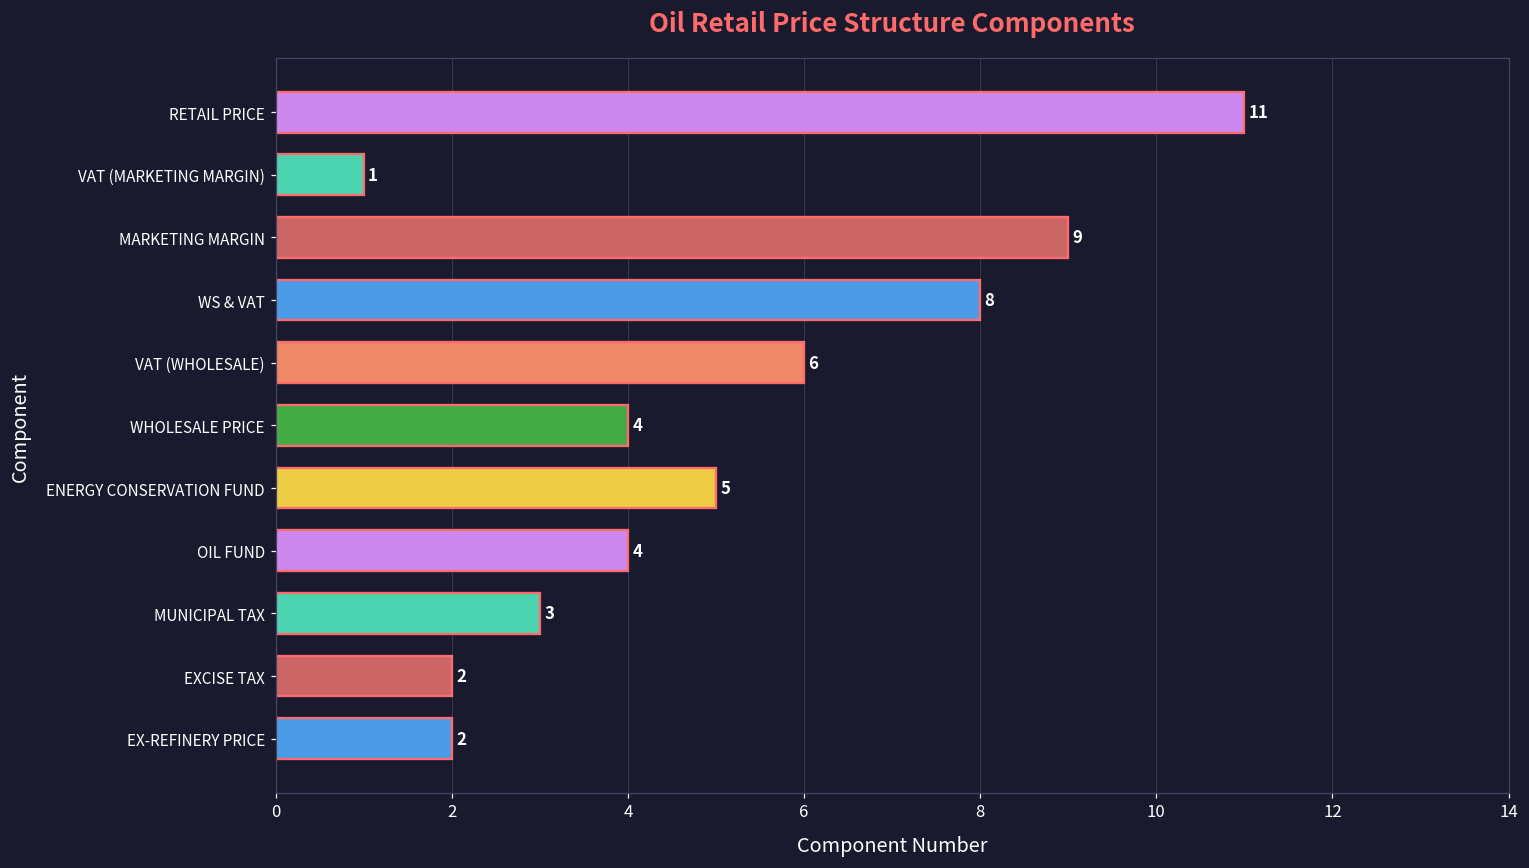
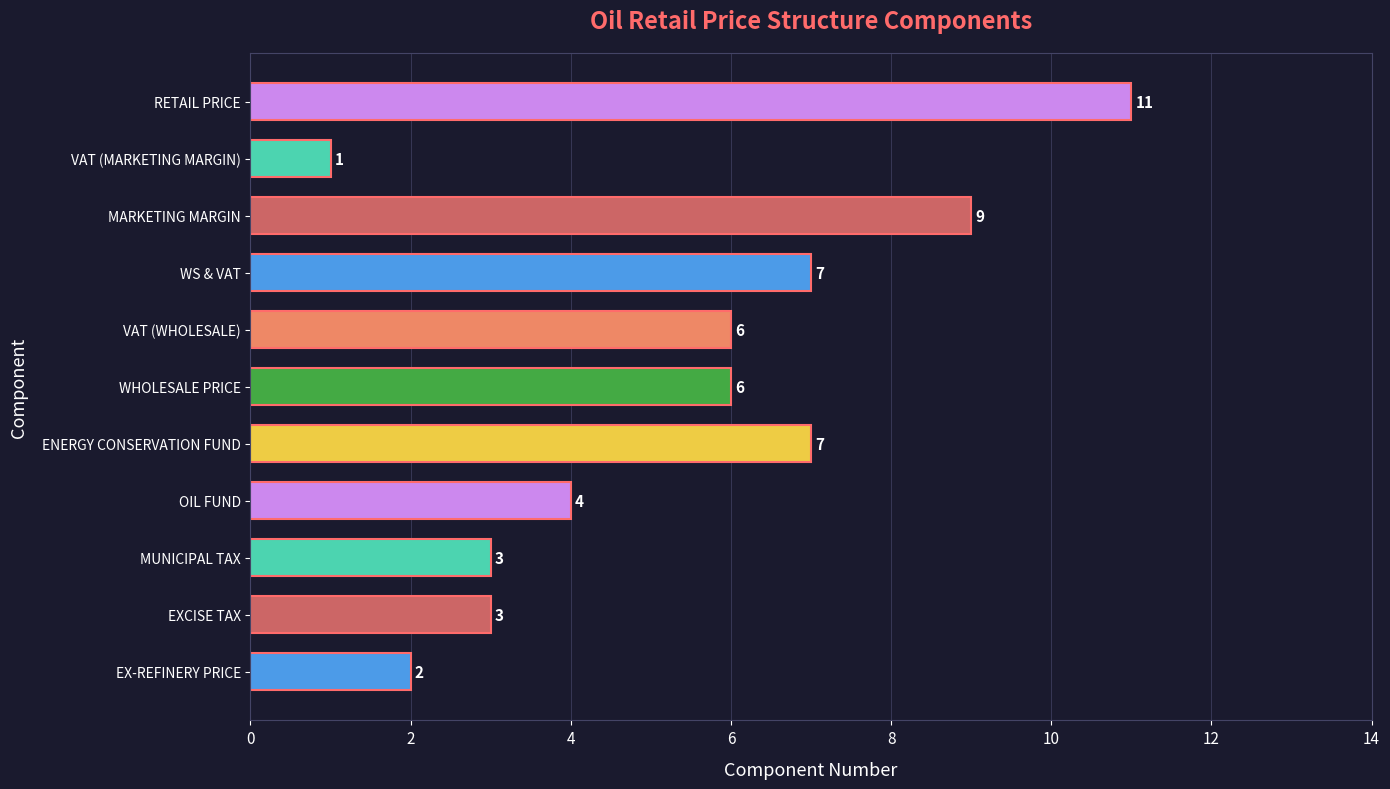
  {
    "RETAIL PRICE": 11,
    "VAT (MARKETING MARGIN)": 1,
    "MARKETING MARGIN": 9,
-   "WS & VAT": 8,
+   "WS & VAT": 7,
    "VAT (WHOLESALE)": 6,
-   "WHOLESALE PRICE": 4,
-   "ENERGY CONSERVATION FUND": 5,
+   "WHOLESALE PRICE": 6,
+   "ENERGY CONSERVATION FUND": 7,
    "OIL FUND": 4,
    "MUNICIPAL TAX": 3,
-   "EXCISE TAX": 2,
+   "EXCISE TAX": 3,
    "EX-REFINERY PRICE": 2
  }
